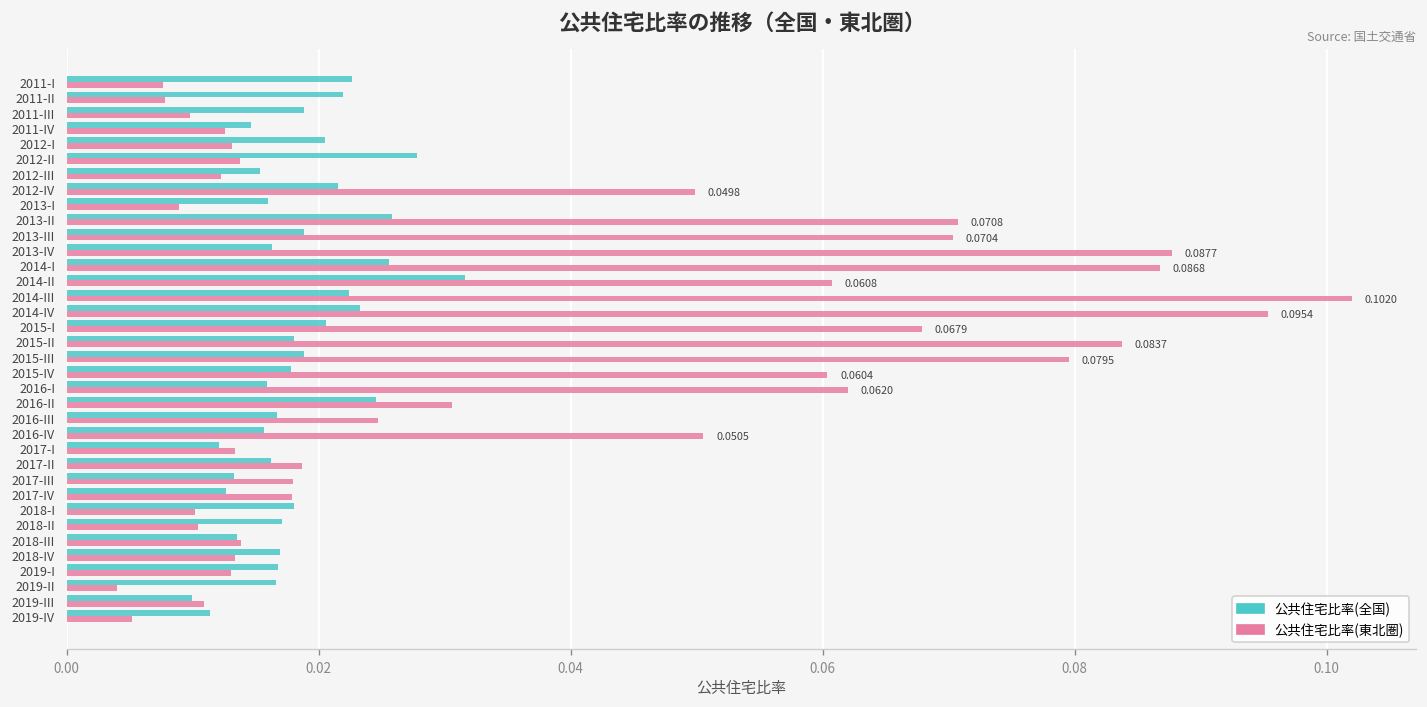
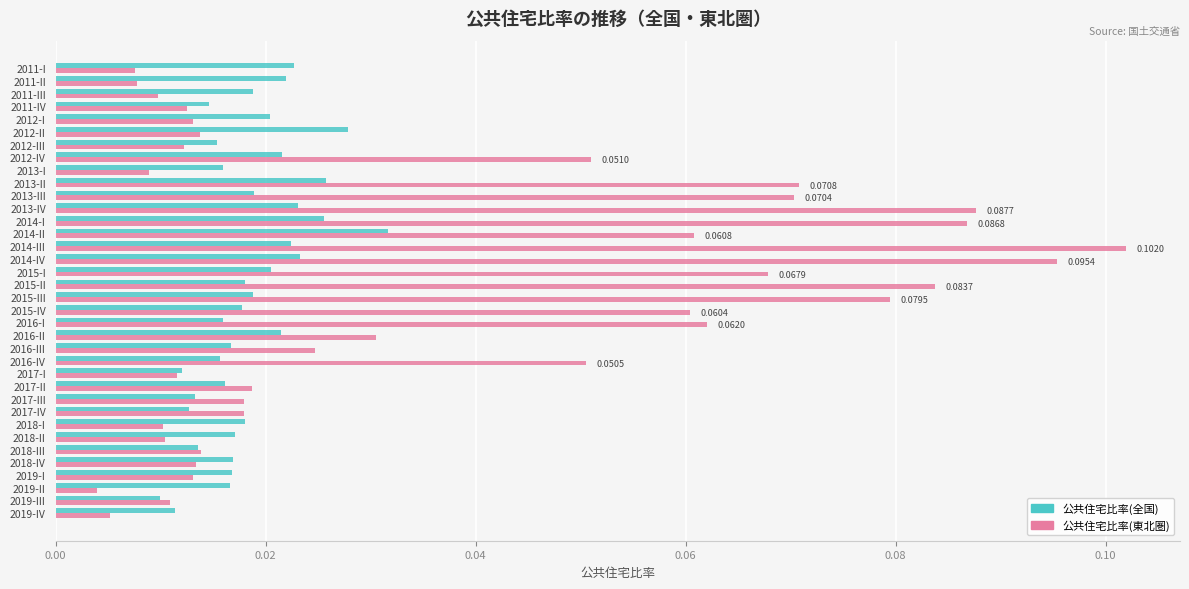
  {
    "公共住宅比率(全国)": {
      "2011-I": 0.0227,
      "2011-II": 0.0219,
      "2011-III": 0.0188,
      "2011-IV": 0.0146,
      "2012-I": 0.0205,
      "2012-II": 0.0278,
      "2012-III": 0.0154,
      "2012-IV": 0.0215,
      "2013-I": 0.0159,
      "2013-II": 0.0258,
      "2013-III": 0.0189,
-     "2013-IV": 0.0163,
+     "2013-IV": 0.0231,
      "2014-I": 0.0256,
      "2014-II": 0.0317,
      "2014-III": 0.0224,
      "2014-IV": 0.0233,
      "2015-I": 0.0205,
      "2015-II": 0.0181,
      "2015-III": 0.0188,
      "2015-IV": 0.0178,
      "2016-I": 0.0159,
-     "2016-II": 0.0246,
+     "2016-II": 0.0214,
      "2016-III": 0.0167,
      "2016-IV": 0.0156,
      "2017-I": 0.0121,
      "2017-II": 0.0162,
      "2017-III": 0.0133,
      "2017-IV": 0.0127,
      "2018-I": 0.0180,
      "2018-II": 0.0171,
      "2018-III": 0.0135,
      "2018-IV": 0.0169,
      "2019-I": 0.0168,
      "2019-II": 0.0167,
      "2019-III": 0.0099,
      "2019-IV": 0.0114
    },
    "公共住宅比率(東北圏)": {
-     "2012-IV": 0.0498,
+     "2012-IV": 0.0510,
      "2013-II": 0.0708,
      "2013-III": 0.0704,
      "2013-IV": 0.0877,
      "2014-I": 0.0868,
      "2014-II": 0.0608,
      "2014-III": 0.1020,
      "2014-IV": 0.0954,
      "2015-I": 0.0679,
      "2015-II": 0.0837,
      "2015-III": 0.0795,
      "2015-IV": 0.0604,
      "2016-I": 0.0620,
      "2016-IV": 0.0505,
-     "2017-I": 0.0133
+     "2017-I": 0.0116
    }
  }
